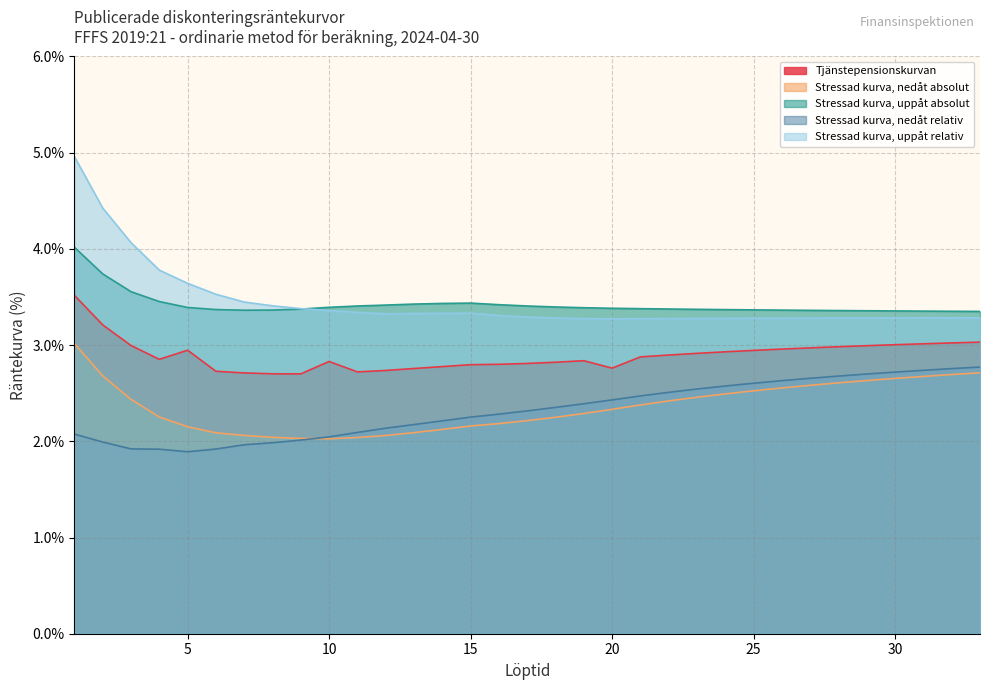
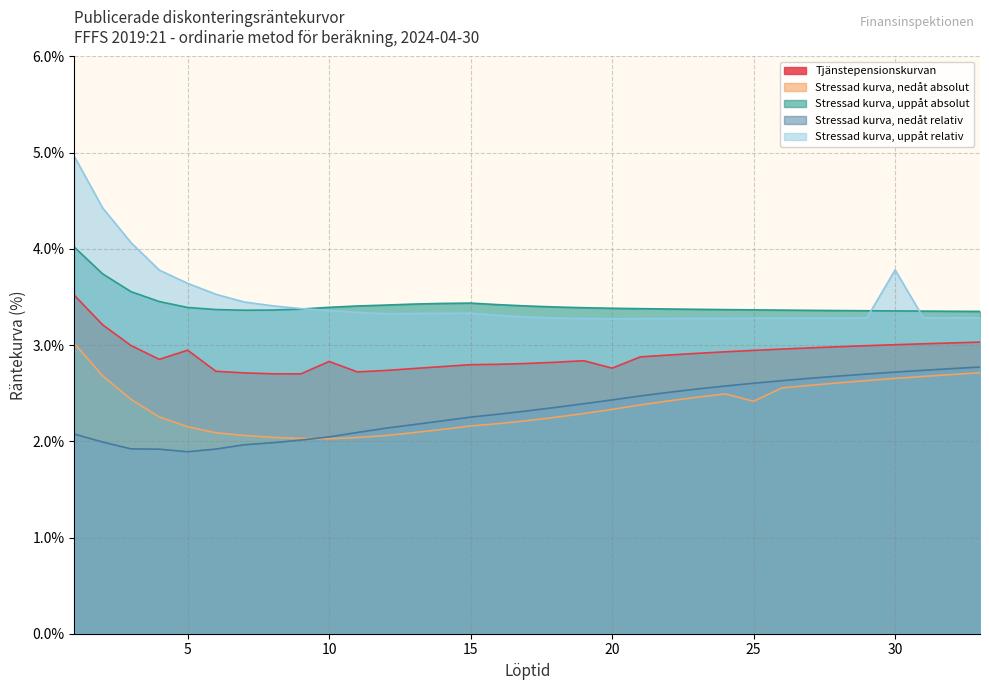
  {
    "Tjänstepensionskurvan": {
      "5": "2.9%",
      "10": "2.8%",
      "15": "2.8%",
      "20": "2.8%",
      "25": "2.9%",
      "30": "3.0%"
    },
    "Stressad kurva, nedåt absolut": {
      "5": "2.2%",
      "15": "2.2%",
      "20": "2.3%",
-     "25": "2.5%",
+     "25": "2.4%",
      "30": "2.7%"
    },
    "Stressad kurva, uppåt relativ": {
      "5": "3.6%",
      "10": "3.4%",
      "15": "3.3%",
      "20": "3.3%",
      "25": "3.3%",
-     "30": "3.3%"
+     "30": "3.8%"
    }
  }
